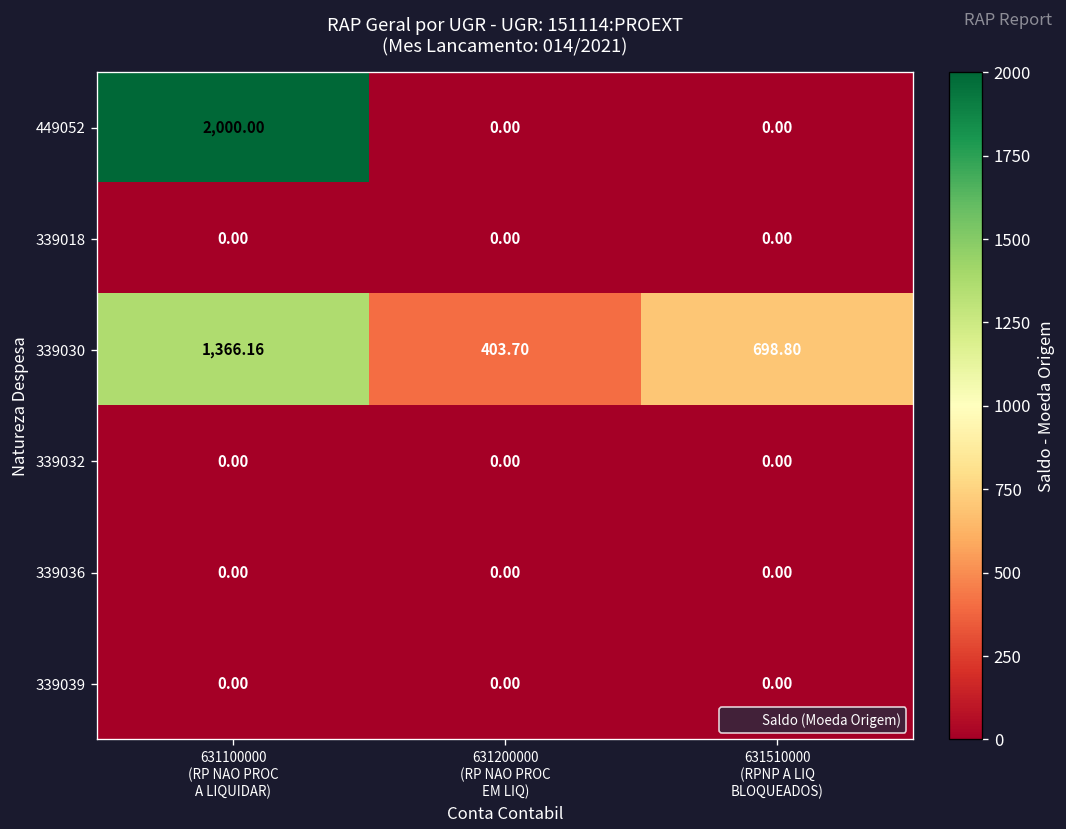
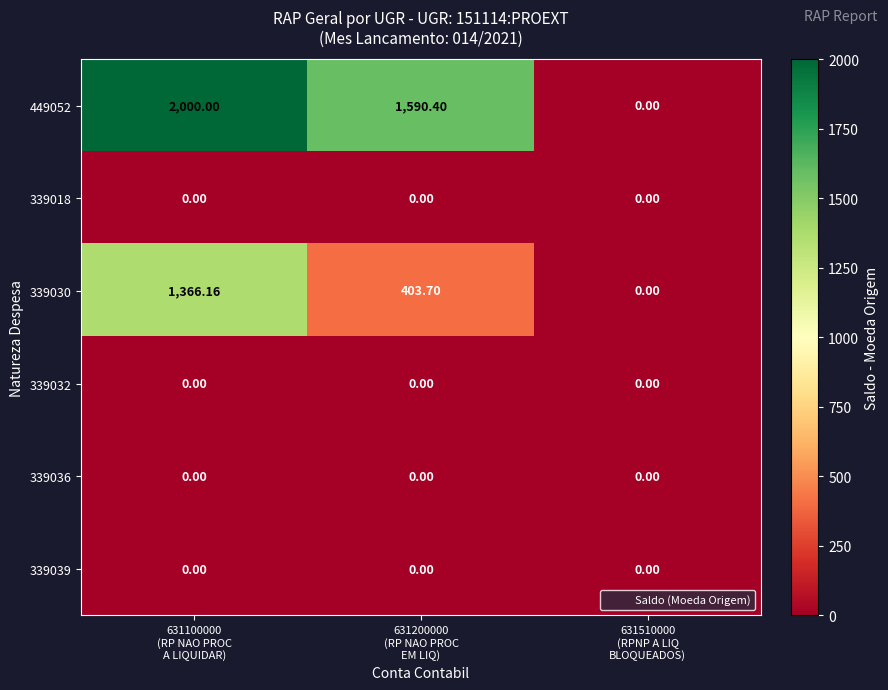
  {
    "449052": {
      "631100000 (RP NAO PROC A LIQUIDAR)": "2,000.00",
-     "631200000 (RP NAO PROC EM LIQ)": "0.00",
+     "631200000 (RP NAO PROC EM LIQ)": "1,590.40",
      "631510000 (RPNP A LIQ BLOQUEADOS)": "0.00"
    },
    "339018": {
      "631100000 (RP NAO PROC A LIQUIDAR)": "0.00",
      "631200000 (RP NAO PROC EM LIQ)": "0.00",
      "631510000 (RPNP A LIQ BLOQUEADOS)": "0.00"
    },
    "339030": {
      "631100000 (RP NAO PROC A LIQUIDAR)": "1,366.16",
      "631200000 (RP NAO PROC EM LIQ)": "403.70",
-     "631510000 (RPNP A LIQ BLOQUEADOS)": "698.80"
+     "631510000 (RPNP A LIQ BLOQUEADOS)": "0.00"
    },
    "339032": {
      "631100000 (RP NAO PROC A LIQUIDAR)": "0.00",
      "631200000 (RP NAO PROC EM LIQ)": "0.00",
      "631510000 (RPNP A LIQ BLOQUEADOS)": "0.00"
    },
    "339036": {
      "631100000 (RP NAO PROC A LIQUIDAR)": "0.00",
      "631200000 (RP NAO PROC EM LIQ)": "0.00",
      "631510000 (RPNP A LIQ BLOQUEADOS)": "0.00"
    },
    "339039": {
      "631100000 (RP NAO PROC A LIQUIDAR)": "0.00",
      "631200000 (RP NAO PROC EM LIQ)": "0.00",
      "631510000 (RPNP A LIQ BLOQUEADOS)": "0.00"
    }
  }
